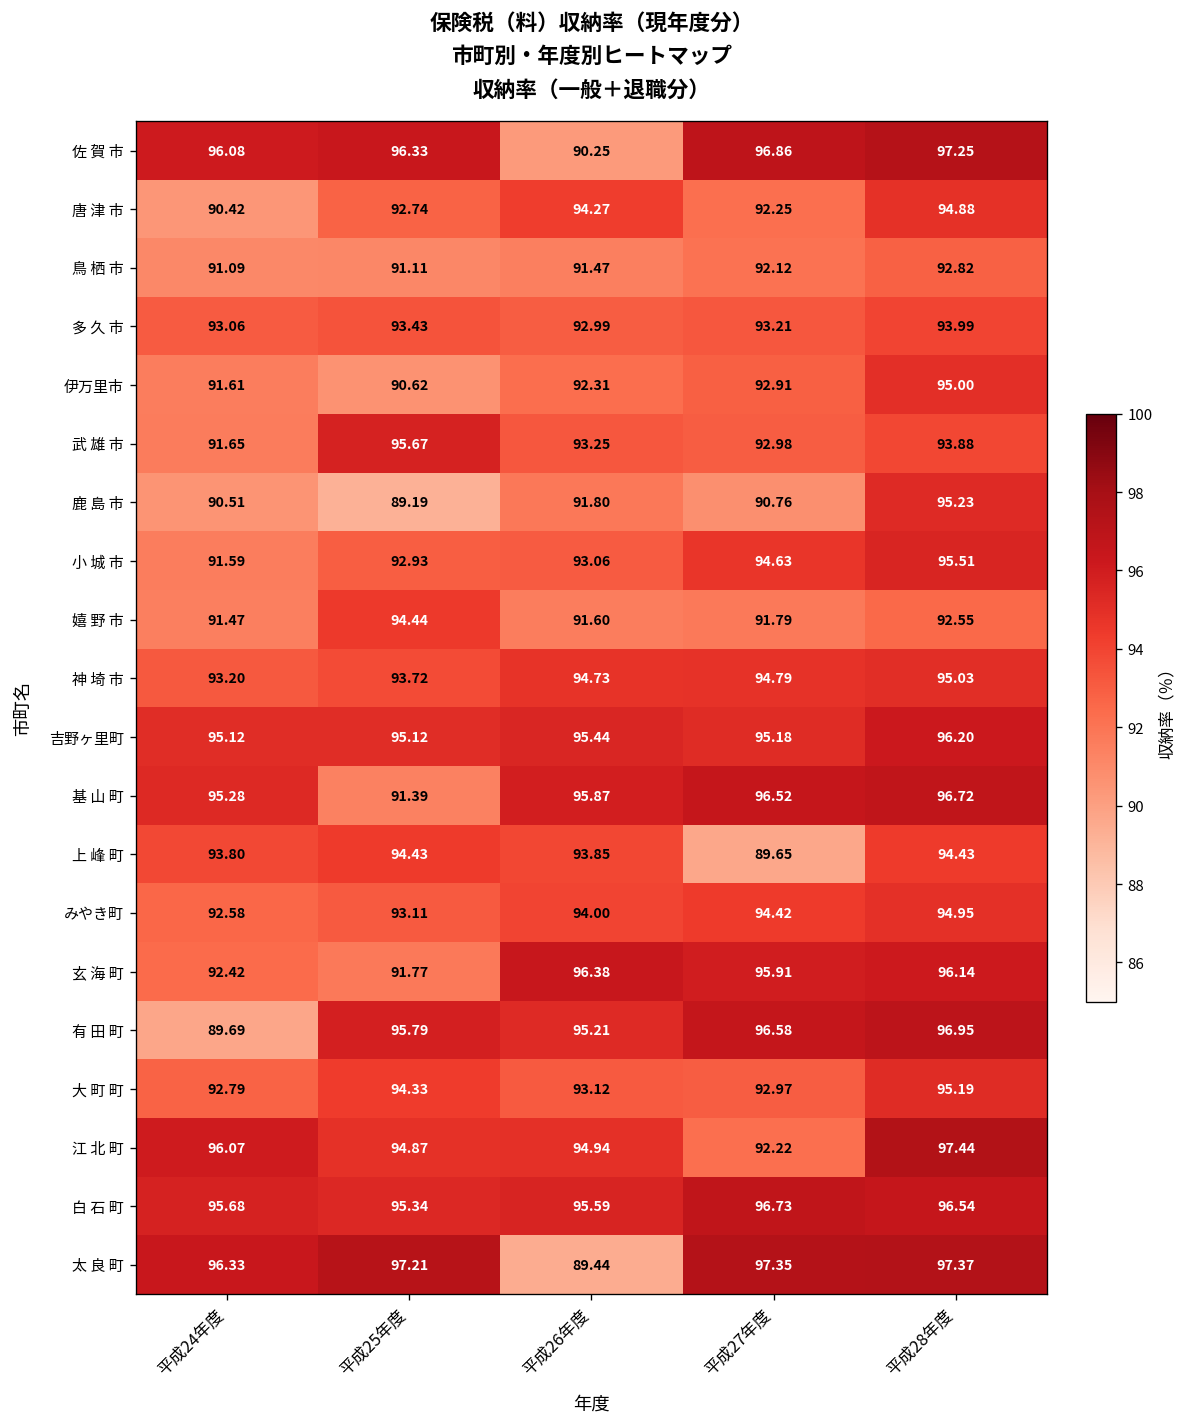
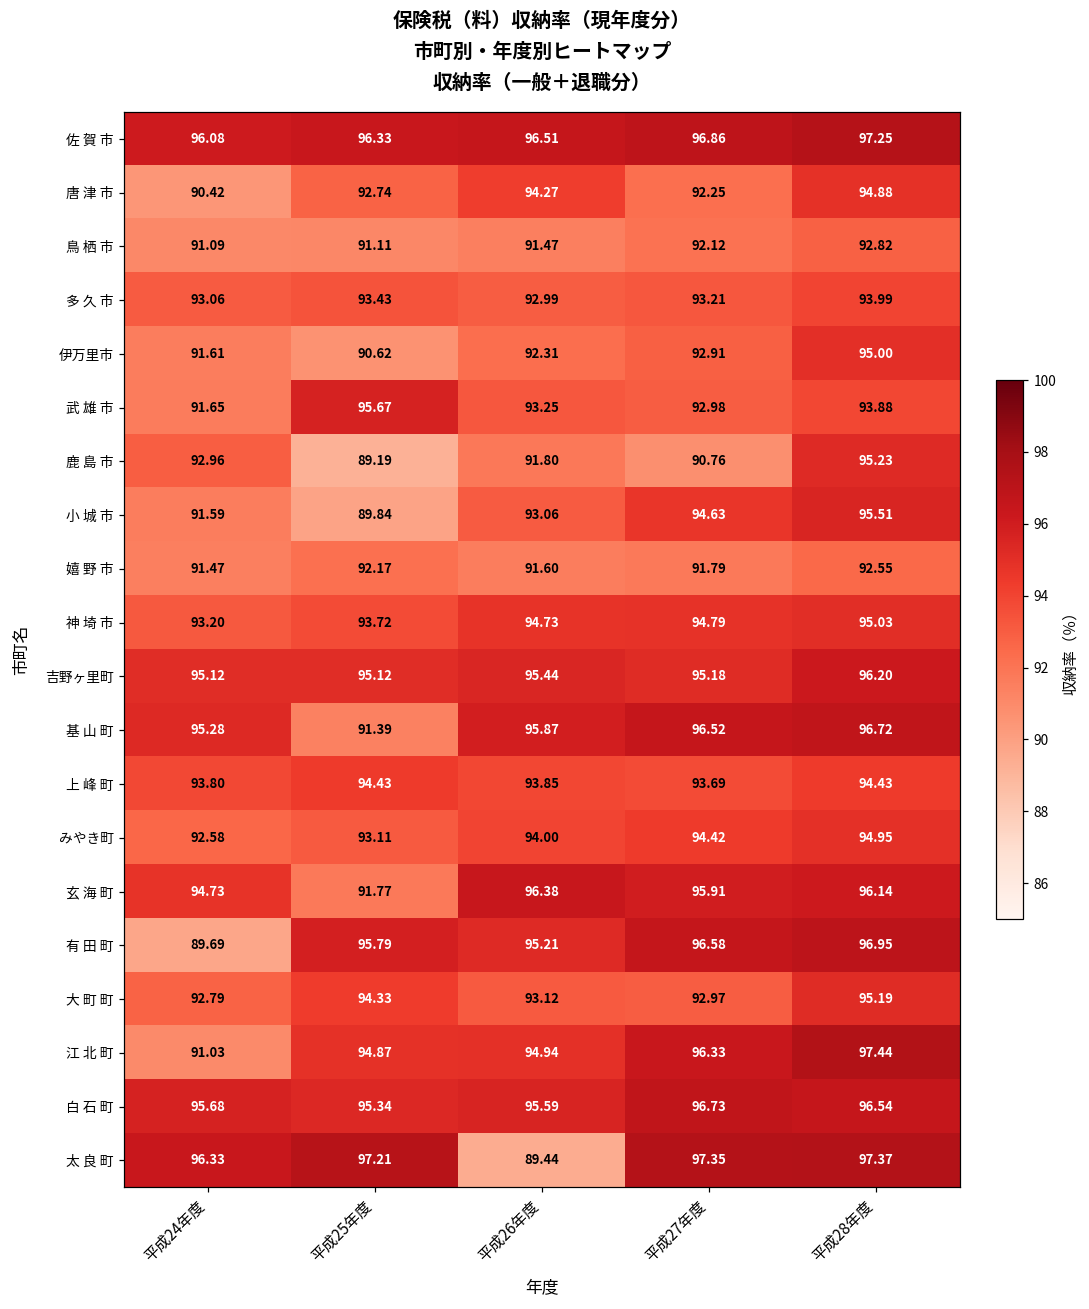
  {
    "佐 賀 市": {
      "平成24年度": 96.08,
      "平成25年度": 96.33,
-     "平成26年度": 90.25,
+     "平成26年度": 96.51,
      "平成27年度": 96.86,
      "平成28年度": 97.25
    },
    "唐 津 市": {
      "平成24年度": 90.42,
      "平成25年度": 92.74,
      "平成26年度": 94.27,
      "平成27年度": 92.25,
      "平成28年度": 94.88
    },
    "鳥 栖 市": {
      "平成24年度": 91.09,
      "平成25年度": 91.11,
      "平成26年度": 91.47,
      "平成27年度": 92.12,
      "平成28年度": 92.82
    },
    "多 久 市": {
      "平成24年度": 93.06,
      "平成25年度": 93.43,
      "平成26年度": 92.99,
      "平成27年度": 93.21,
      "平成28年度": 93.99
    },
    "伊万里市": {
      "平成24年度": 91.61,
      "平成25年度": 90.62,
      "平成26年度": 92.31,
      "平成27年度": 92.91,
      "平成28年度": 95.00
    },
    "武 雄 市": {
      "平成24年度": 91.65,
      "平成25年度": 95.67,
      "平成26年度": 93.25,
      "平成27年度": 92.98,
      "平成28年度": 93.88
    },
    "鹿 島 市": {
-     "平成24年度": 90.51,
+     "平成24年度": 92.96,
      "平成25年度": 89.19,
      "平成26年度": 91.80,
      "平成27年度": 90.76,
      "平成28年度": 95.23
    },
    "小 城 市": {
      "平成24年度": 91.59,
-     "平成25年度": 92.93,
+     "平成25年度": 89.84,
      "平成26年度": 93.06,
      "平成27年度": 94.63,
      "平成28年度": 95.51
    },
    "嬉 野 市": {
      "平成24年度": 91.47,
-     "平成25年度": 94.44,
+     "平成25年度": 92.17,
      "平成26年度": 91.60,
      "平成27年度": 91.79,
      "平成28年度": 92.55
    },
    "神 埼 市": {
      "平成24年度": 93.20,
      "平成25年度": 93.72,
      "平成26年度": 94.73,
      "平成27年度": 94.79,
      "平成28年度": 95.03
    },
    "吉野ヶ里町": {
      "平成24年度": 95.12,
      "平成25年度": 95.12,
      "平成26年度": 95.44,
      "平成27年度": 95.18,
      "平成28年度": 96.20
    },
    "基 山 町": {
      "平成24年度": 95.28,
      "平成25年度": 91.39,
      "平成26年度": 95.87,
      "平成27年度": 96.52,
      "平成28年度": 96.72
    },
    "上 峰 町": {
      "平成24年度": 93.80,
      "平成25年度": 94.43,
      "平成26年度": 93.85,
-     "平成27年度": 89.65,
+     "平成27年度": 93.69,
      "平成28年度": 94.43
    },
    "みやき町": {
      "平成24年度": 92.58,
      "平成25年度": 93.11,
      "平成26年度": 94.00,
      "平成27年度": 94.42,
      "平成28年度": 94.95
    },
    "玄 海 町": {
-     "平成24年度": 92.42,
+     "平成24年度": 94.73,
      "平成25年度": 91.77,
      "平成26年度": 96.38,
      "平成27年度": 95.91,
      "平成28年度": 96.14
    },
    "有 田 町": {
      "平成24年度": 89.69,
      "平成25年度": 95.79,
      "平成26年度": 95.21,
      "平成27年度": 96.58,
      "平成28年度": 96.95
    },
    "大 町 町": {
      "平成24年度": 92.79,
      "平成25年度": 94.33,
      "平成26年度": 93.12,
      "平成27年度": 92.97,
      "平成28年度": 95.19
    },
    "江 北 町": {
-     "平成24年度": 96.07,
+     "平成24年度": 91.03,
      "平成25年度": 94.87,
      "平成26年度": 94.94,
-     "平成27年度": 92.22,
+     "平成27年度": 96.33,
      "平成28年度": 97.44
    },
    "白 石 町": {
      "平成24年度": 95.68,
      "平成25年度": 95.34,
      "平成26年度": 95.59,
      "平成27年度": 96.73,
      "平成28年度": 96.54
    },
    "太 良 町": {
      "平成24年度": 96.33,
      "平成25年度": 97.21,
      "平成26年度": 89.44,
      "平成27年度": 97.35,
      "平成28年度": 97.37
    }
  }
